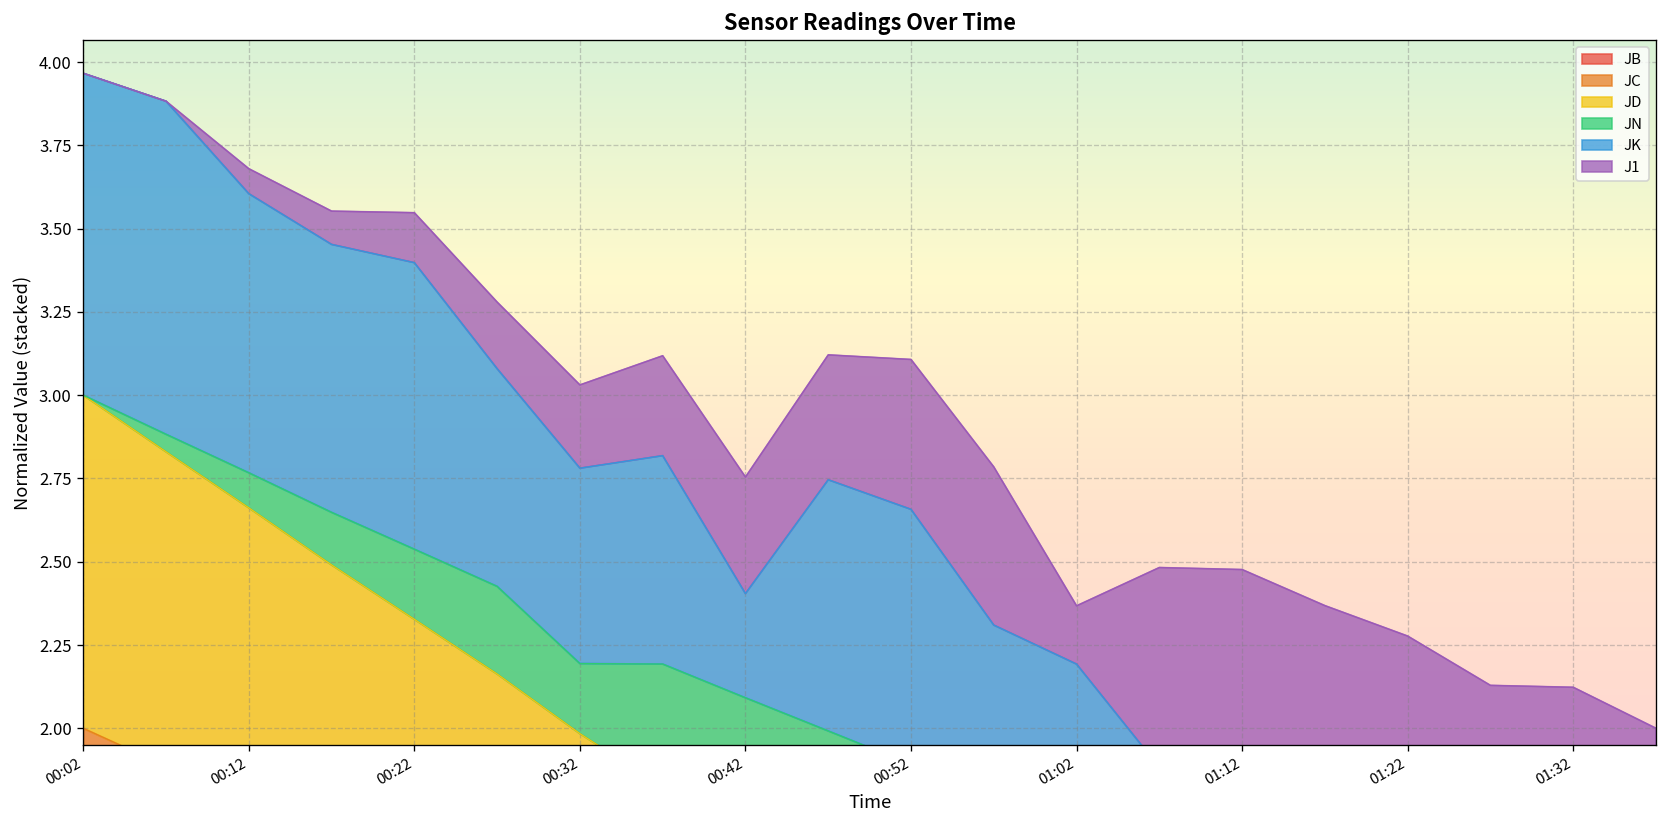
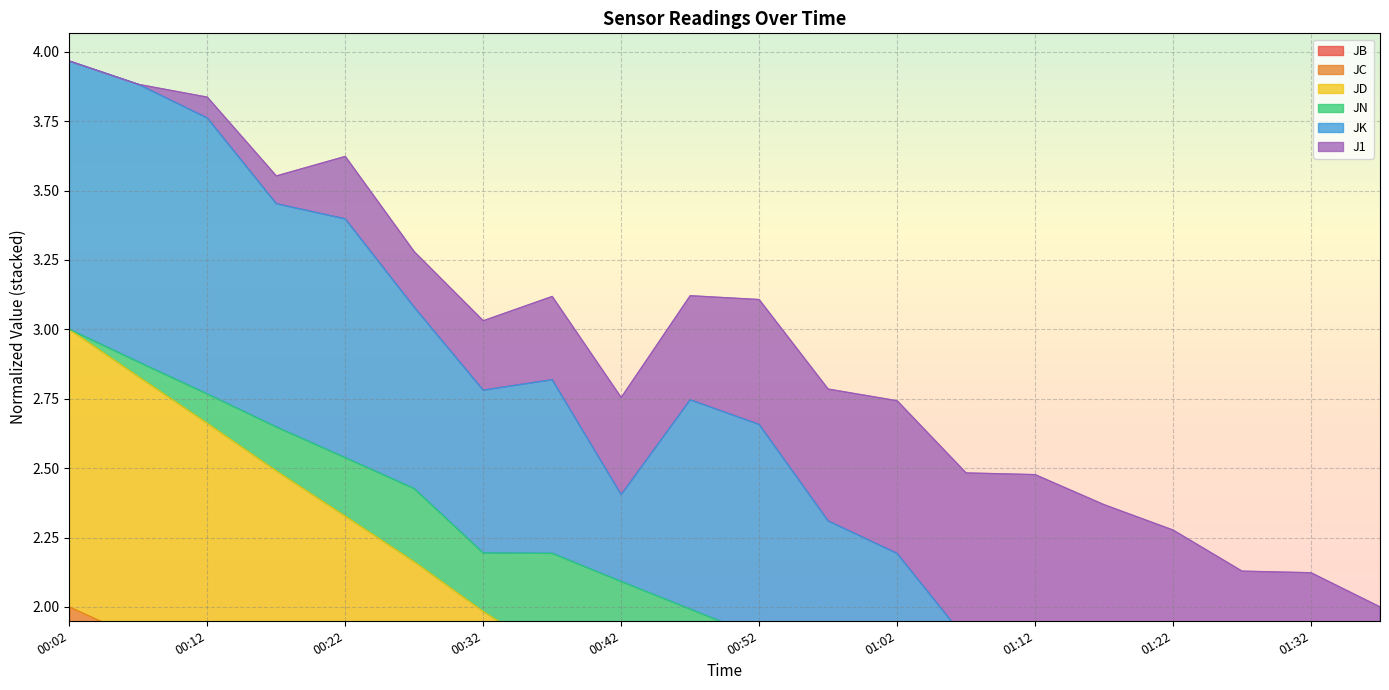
  {
    "JD": {
      "00:12": 0.89,
      "00:22": 0.78,
      "00:32": 0.66
    },
    "JN": {
      "00:12": 0.11,
      "00:22": 0.21,
      "00:32": 0.21,
      "00:42": 0.42
    },
    "JK": {
-     "00:12": 0.84,
+     "00:12": 0.99,
      "00:22": 0.86,
      "00:32": 0.59,
      "00:42": 0.31,
      "00:52": 0.77,
      "01:02": 0.50
    },
    "J1": {
      "00:12": 0.07,
-     "00:22": 0.15,
+     "00:22": 0.23,
      "00:32": 0.25,
      "00:42": 0.35,
      "00:52": 0.45,
-     "01:02": 0.18,
+     "01:02": 0.55,
      "01:12": 0.68,
      "01:22": 0.80,
      "01:32": 0.95
    }
  }
